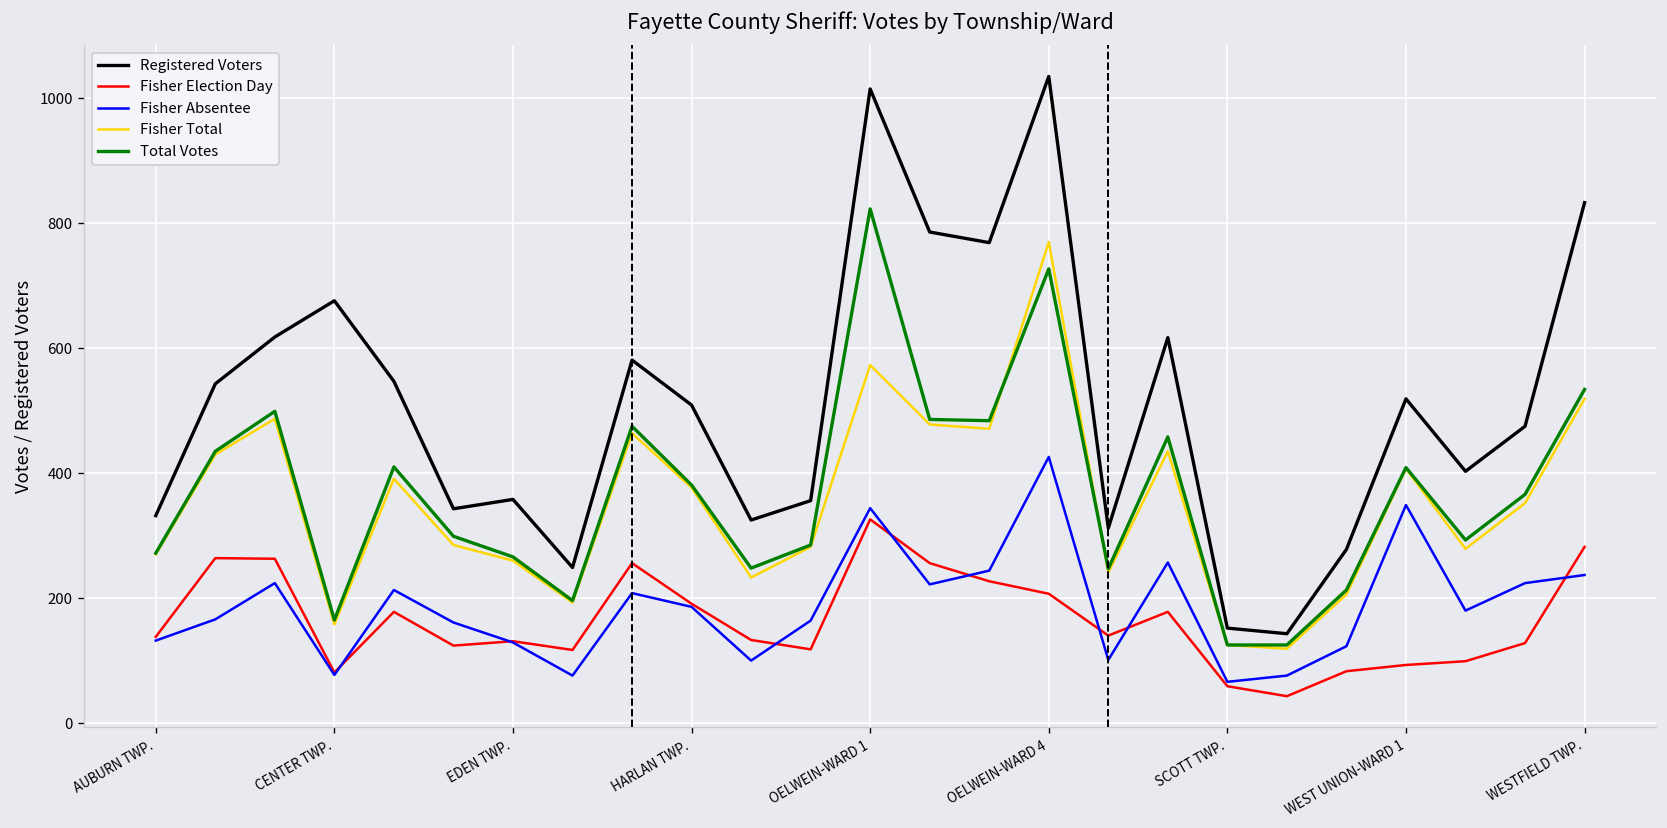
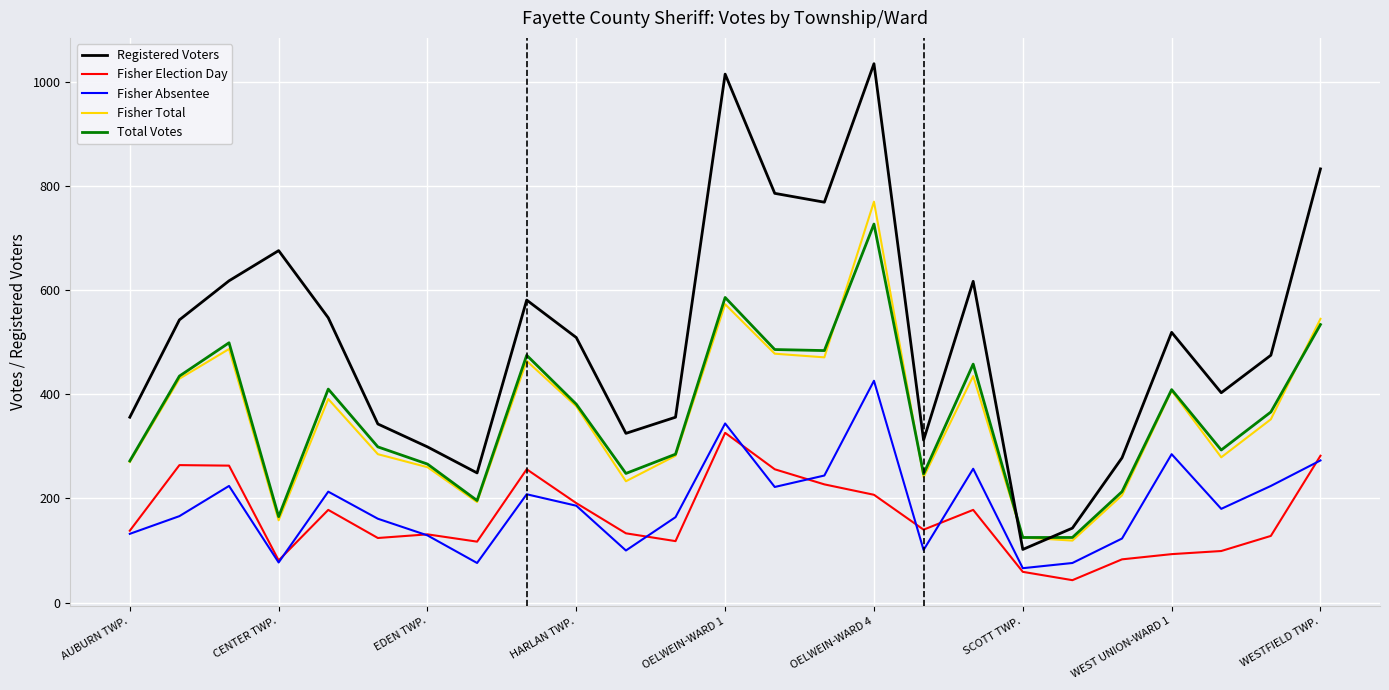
  {
    "Registered Voters": {
-     "AUBURN TWP.": 330,
+     "AUBURN TWP.": 360,
      "CENTER TWP.": 680,
-     "EDEN TWP.": 360,
+     "EDEN TWP.": 300,
      "HARLAN TWP.": 510,
      "OELWEIN-WARD 1": 1020,
      "OELWEIN-WARD 4": 1040,
-     "SCOTT TWP.": 150,
+     "SCOTT TWP.": 100,
      "WEST UNION-WARD 1": 520,
      "WESTFIELD TWP.": 830
    },
    "Fisher Election Day": {
      "AUBURN TWP.": 140,
      "HARLAN TWP.": 190,
      "OELWEIN-WARD 1": 330,
      "OELWEIN-WARD 4": 210,
      "SCOTT TWP.": 60,
      "WEST UNION-WARD 1": 90,
      "WESTFIELD TWP.": 280
    },
    "Fisher Absentee": {
      "AUBURN TWP.": 130,
      "HARLAN TWP.": 190,
      "OELWEIN-WARD 1": 340,
      "OELWEIN-WARD 4": 430,
      "SCOTT TWP.": 70,
-     "WEST UNION-WARD 1": 350,
-     "WESTFIELD TWP.": 240
+     "WEST UNION-WARD 1": 290,
+     "WESTFIELD TWP.": 270
    },
    "Fisher Total": {
      "CENTER TWP.": 160,
      "EDEN TWP.": 260,
      "OELWEIN-WARD 1": 570,
      "OELWEIN-WARD 4": 770,
-     "WESTFIELD TWP.": 520
+     "WESTFIELD TWP.": 550
    },
    "Total Votes": {
      "CENTER TWP.": 170,
      "EDEN TWP.": 270,
-     "OELWEIN-WARD 1": 820,
+     "OELWEIN-WARD 1": 590,
      "OELWEIN-WARD 4": 730,
      "WESTFIELD TWP.": 530
    }
  }
